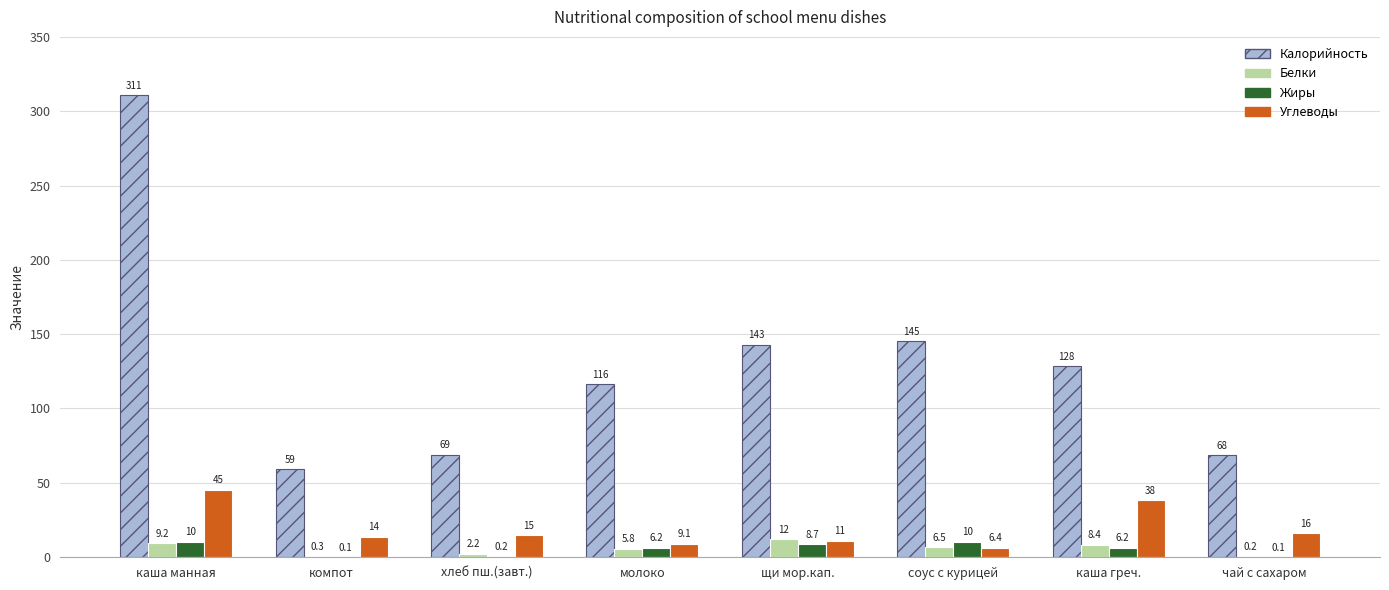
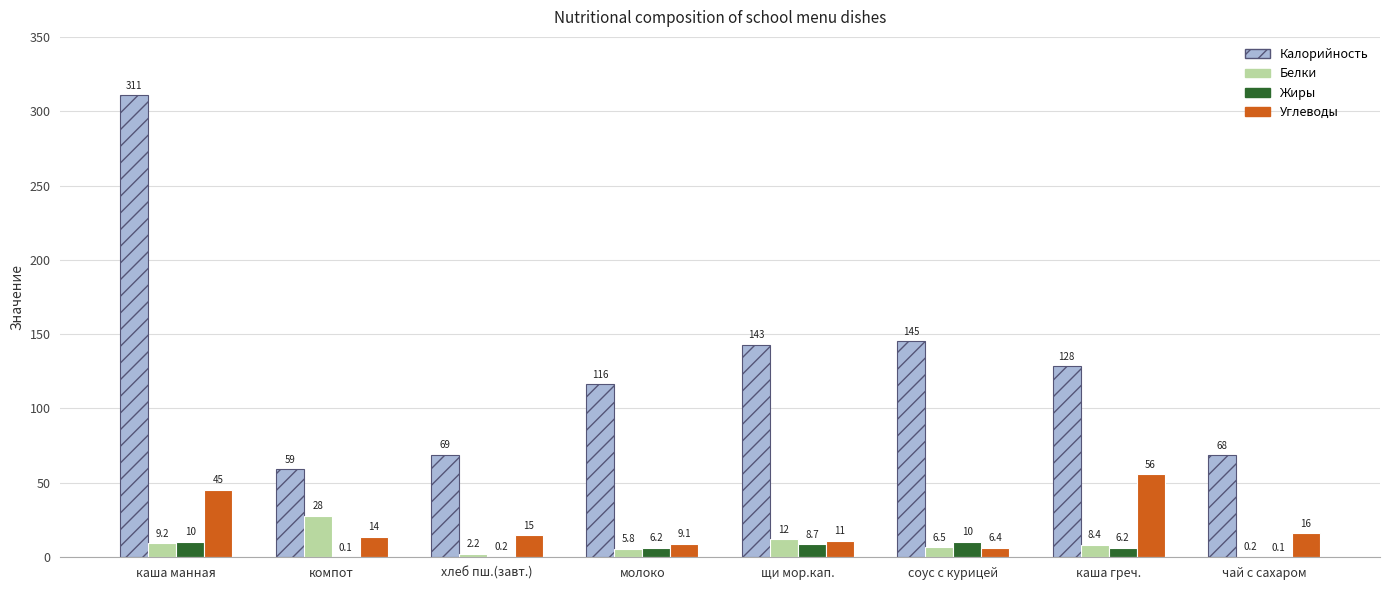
  {
    "Калорийность": {
      "каша манная": 311,
      "компот": 59,
      "хлеб пш.(завт.)": 69,
      "молоко": 116,
      "щи мор.кап.": 143,
      "соус с курицей": 145,
      "каша греч.": 128,
      "чай с сахаром": 68
    },
    "Белки": {
      "каша манная": 9.2,
-     "компот": 0.3,
+     "компот": 28,
      "хлеб пш.(завт.)": 2.2,
      "молоко": 5.8,
      "щи мор.кап.": 12,
      "соус с курицей": 6.5,
      "каша греч.": 8.4,
      "чай с сахаром": 0.2
    },
    "Жиры": {
      "каша манная": 10,
      "компот": 0.1,
      "хлеб пш.(завт.)": 0.2,
      "молоко": 6.2,
      "щи мор.кап.": 8.7,
      "соус с курицей": 10,
      "каша греч.": 6.2,
      "чай с сахаром": 0.1
    },
    "Углеводы": {
      "каша манная": 45,
      "компот": 14,
      "хлеб пш.(завт.)": 15,
      "молоко": 9.1,
      "щи мор.кап.": 11,
      "соус с курицей": 6.4,
-     "каша греч.": 38,
+     "каша греч.": 56,
      "чай с сахаром": 16
    }
  }
